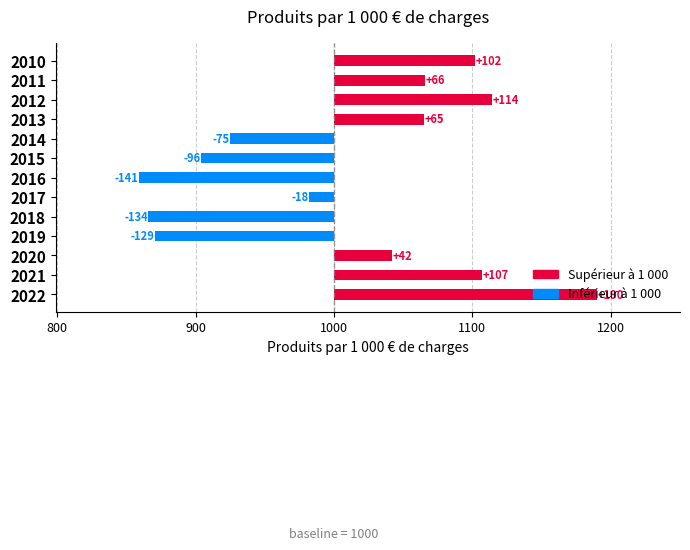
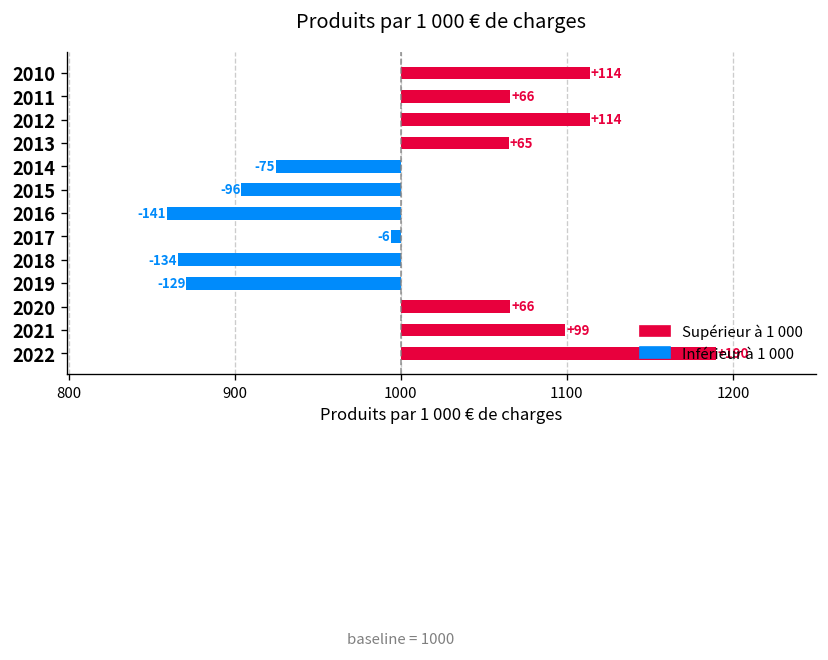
  {
-   "2010": "+102",
+   "2010": "+114",
    "2011": "+66",
    "2012": "+114",
    "2013": "+65",
    "2014": "-75",
    "2015": "-96",
    "2016": "-141",
-   "2017": "-18",
+   "2017": "-6",
    "2018": "-134",
    "2019": "-129",
-   "2020": "+42",
-   "2021": "+107",
+   "2020": "+66",
+   "2021": "+99",
    "2022": "+190"
  }
